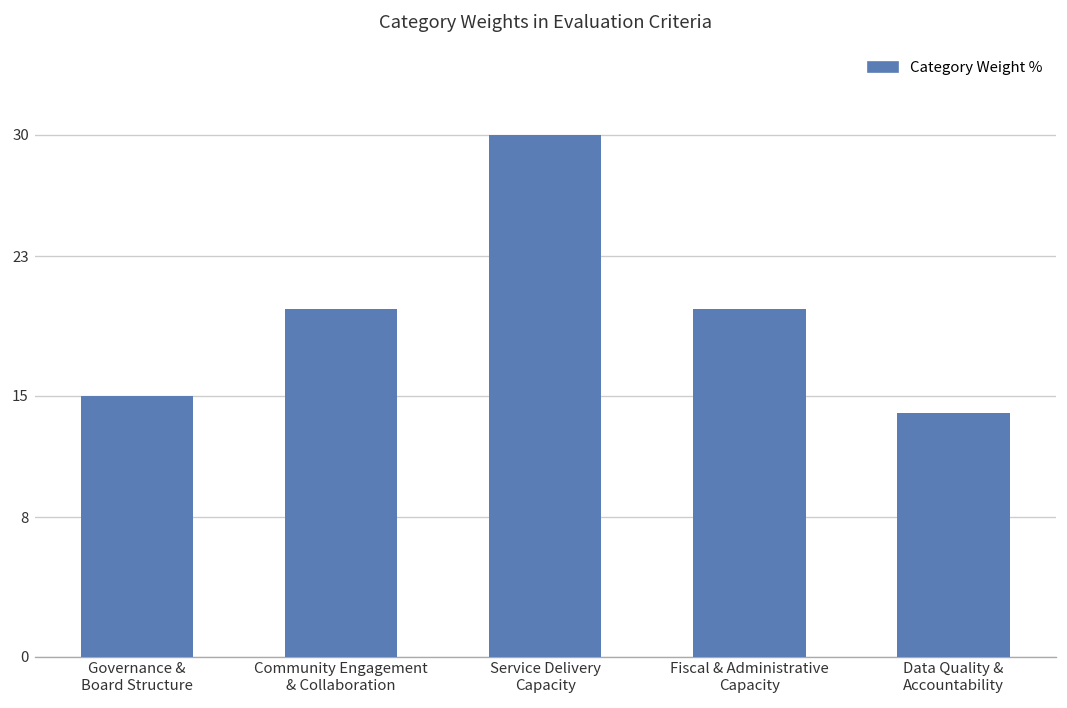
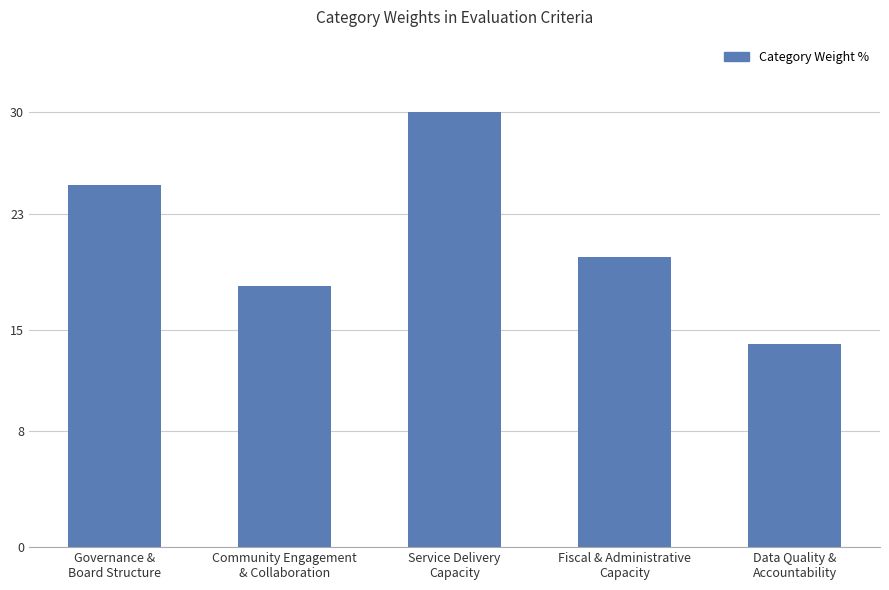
  {
-   "Governance & Board Structure": 15,
-   "Community Engagement & Collaboration": 20,
+   "Governance & Board Structure": 25,
+   "Community Engagement & Collaboration": 18,
    "Service Delivery Capacity": 30,
    "Fiscal & Administrative Capacity": 20,
    "Data Quality & Accountability": 14
  }
